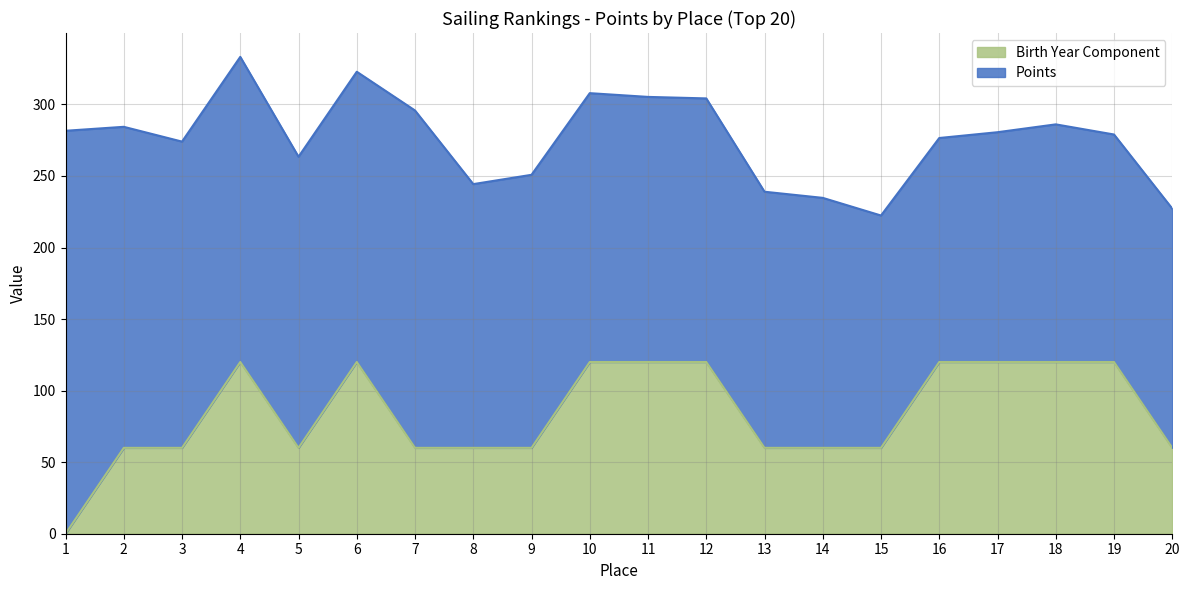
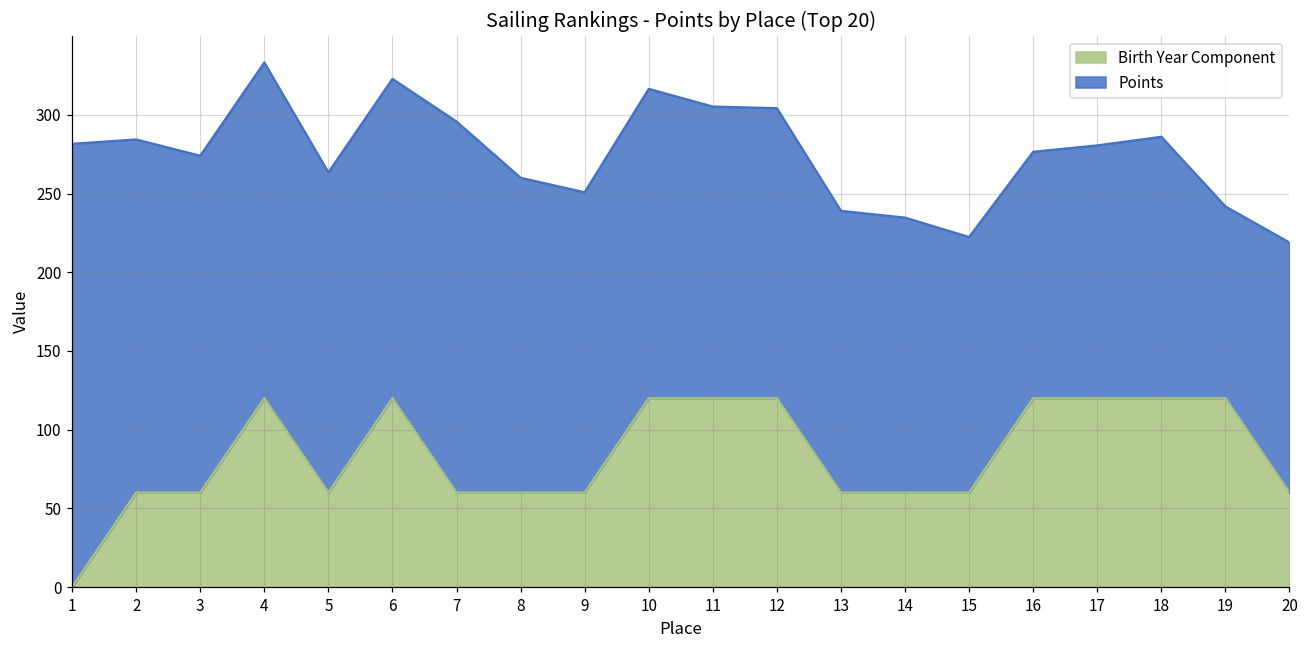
  {
    "Birth Year Component": {
      "1": 0,
      "2": 60,
      "3": 60,
      "4": 120,
      "5": 60,
      "6": 120,
      "7": 60,
      "8": 60,
      "9": 60,
      "10": 120,
      "11": 120,
      "12": 120,
      "13": 60,
      "14": 60,
      "15": 60,
      "16": 120,
      "17": 120,
      "18": 120,
      "19": 120,
      "20": 60
    },
    "Points": {
      "1": 282,
      "2": 224,
      "3": 214,
      "4": 213,
      "5": 203,
      "6": 203,
      "7": 236,
-     "8": 184,
+     "8": 200,
      "9": 191,
-     "10": 188,
+     "10": 196,
      "11": 185,
      "12": 184,
      "13": 179,
      "14": 175,
      "15": 162,
      "16": 157,
      "17": 161,
      "18": 166,
-     "19": 159,
-     "20": 167
+     "19": 122,
+     "20": 159
    }
  }
